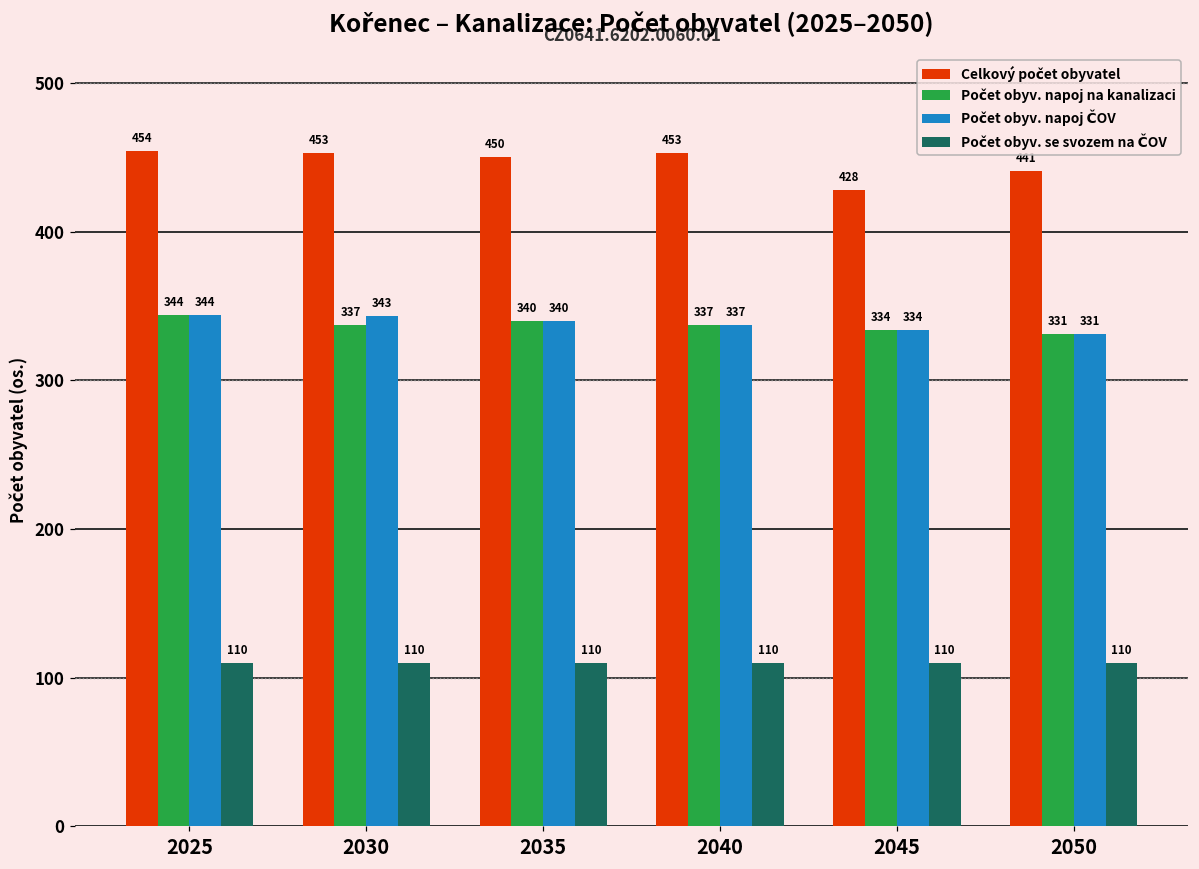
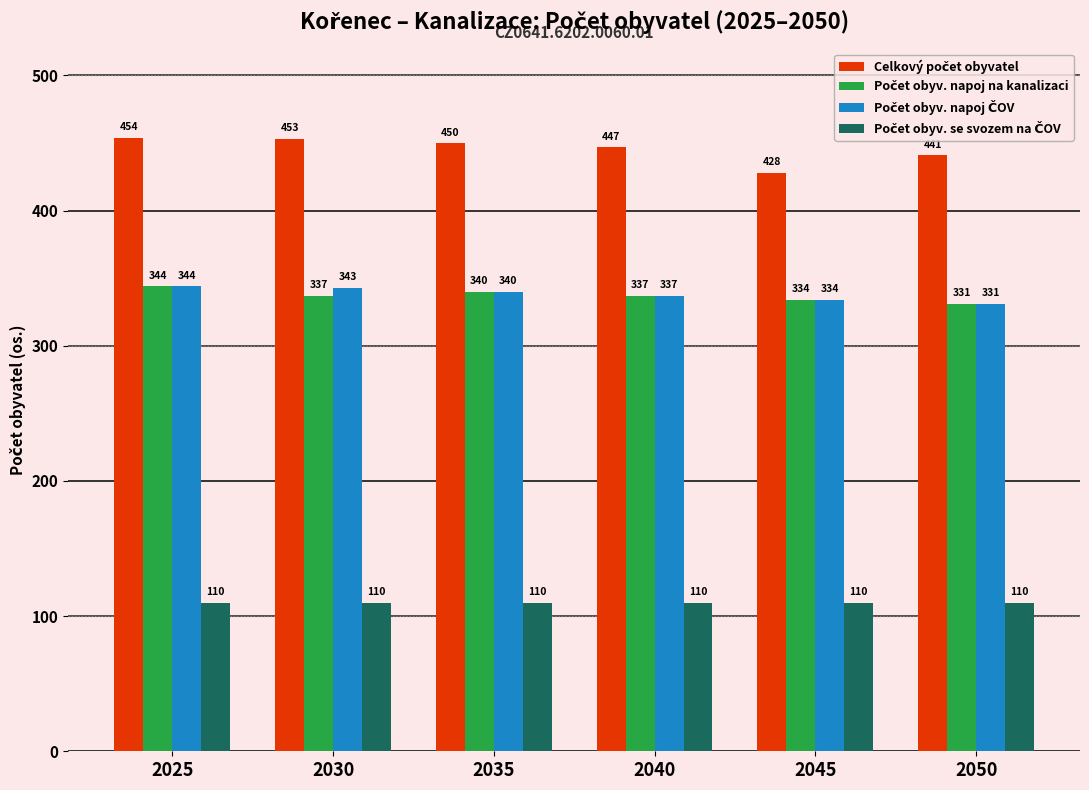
  {
    "Celkový počet obyvatel": {
      "2025": 454,
      "2030": 453,
      "2035": 450,
-     "2040": 453,
+     "2040": 447,
      "2045": 428
    },
    "Počet obyv. napoj na kanalizaci": {
      "2025": 344,
      "2030": 337,
      "2035": 340,
      "2040": 337,
      "2045": 334,
      "2050": 331
    },
    "Počet obyv. napoj ČOV": {
      "2025": 344,
      "2030": 343,
      "2035": 340,
      "2040": 337,
      "2045": 334,
      "2050": 331
    },
    "Počet obyv. se svozem na ČOV": {
      "2025": 110,
      "2030": 110,
      "2035": 110,
      "2040": 110,
      "2045": 110,
      "2050": 110
    }
  }
